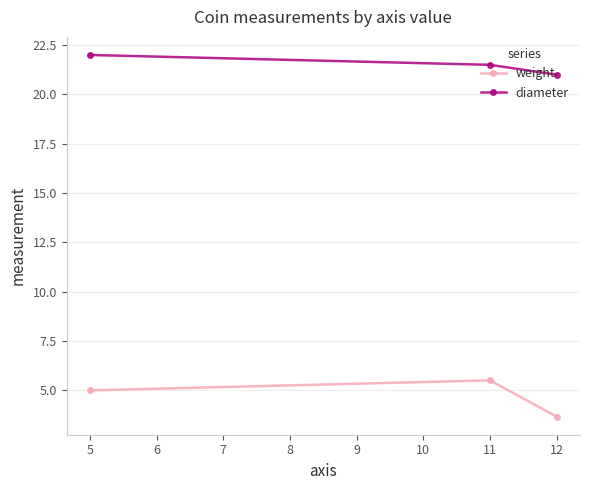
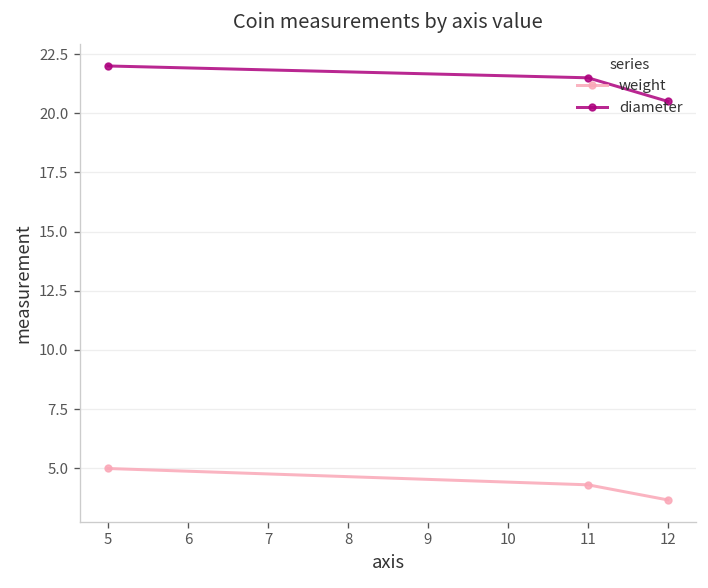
  {
    "weight": {
      "5": 5.0,
-     "11": 5.5,
+     "11": 4.3,
      "12": 3.7
    },
    "diameter": {
      "5": 22.0,
      "11": 21.5,
-     "12": 21.0
+     "12": 20.5
    }
  }
